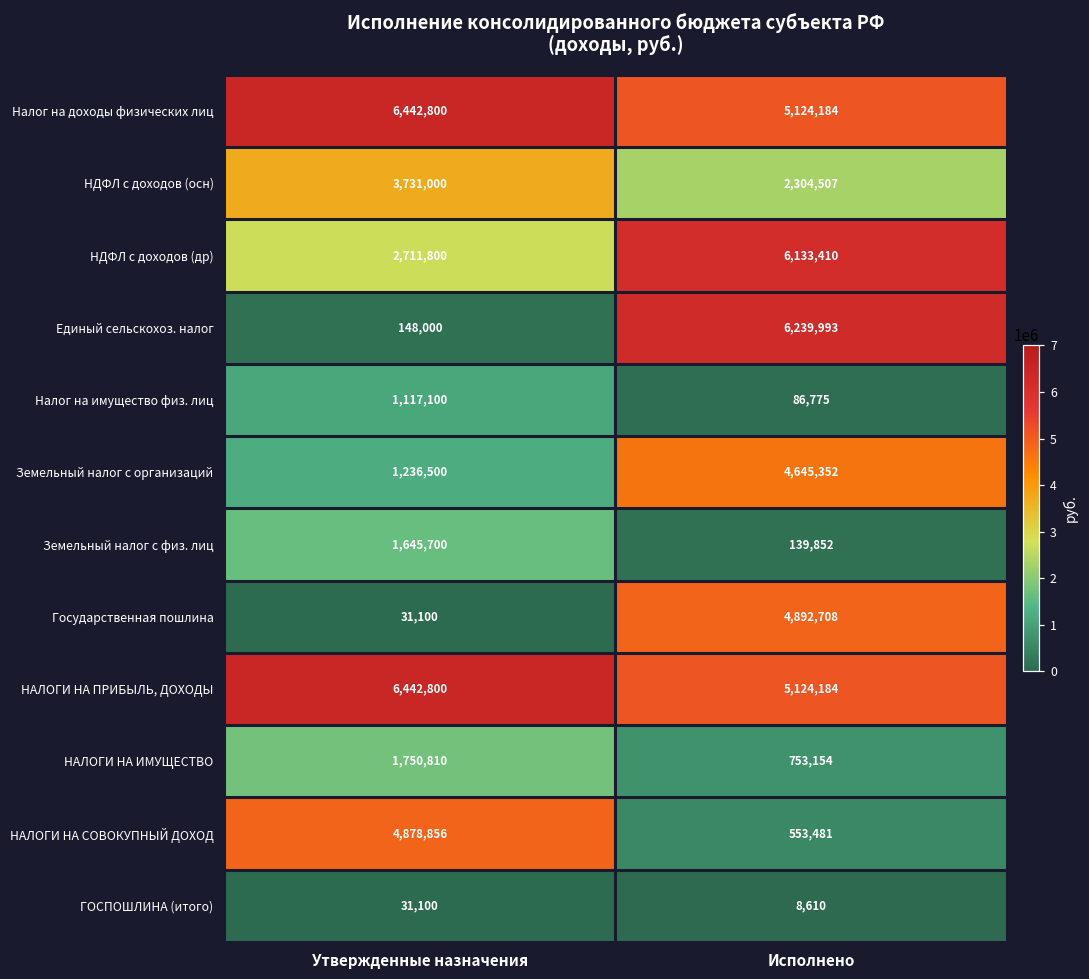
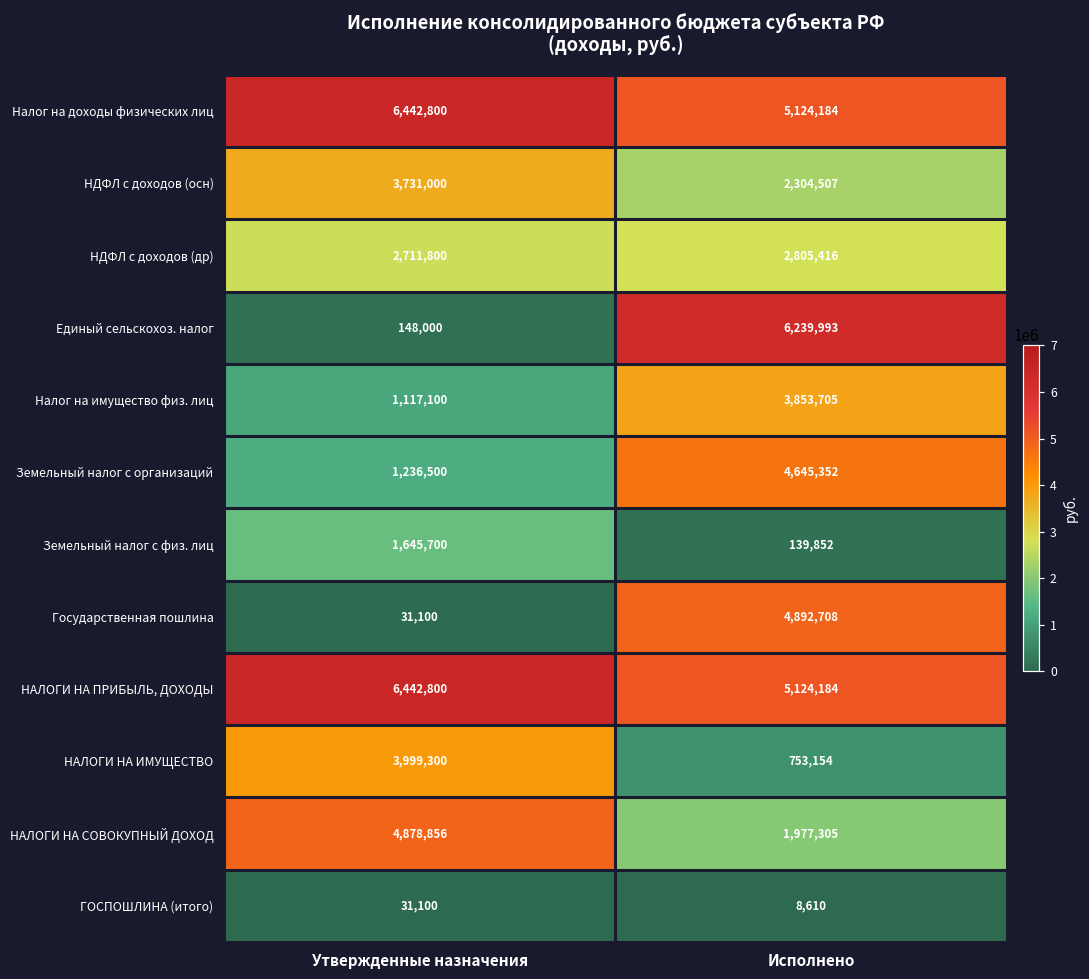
  {
    "Налог на доходы физических лиц": {
      "Утвержденные назначения": "6,442,800",
      "Исполнено": "5,124,184"
    },
    "НДФЛ с доходов (осн)": {
      "Утвержденные назначения": "3,731,000",
      "Исполнено": "2,304,507"
    },
    "НДФЛ с доходов (др)": {
      "Утвержденные назначения": "2,711,800",
-     "Исполнено": "6,133,410"
+     "Исполнено": "2,805,416"
    },
    "Единый сельскохоз. налог": {
      "Утвержденные назначения": "148,000",
      "Исполнено": "6,239,993"
    },
    "Налог на имущество физ. лиц": {
      "Утвержденные назначения": "1,117,100",
-     "Исполнено": "86,775"
+     "Исполнено": "3,853,705"
    },
    "Земельный налог с организаций": {
      "Утвержденные назначения": "1,236,500",
      "Исполнено": "4,645,352"
    },
    "Земельный налог с физ. лиц": {
      "Утвержденные назначения": "1,645,700",
      "Исполнено": "139,852"
    },
    "Государственная пошлина": {
      "Утвержденные назначения": "31,100",
      "Исполнено": "4,892,708"
    },
    "НАЛОГИ НА ПРИБЫЛЬ, ДОХОДЫ": {
      "Утвержденные назначения": "6,442,800",
      "Исполнено": "5,124,184"
    },
    "НАЛОГИ НА ИМУЩЕСТВО": {
-     "Утвержденные назначения": "1,750,810",
+     "Утвержденные назначения": "3,999,300",
      "Исполнено": "753,154"
    },
    "НАЛОГИ НА СОВОКУПНЫЙ ДОХОД": {
      "Утвержденные назначения": "4,878,856",
-     "Исполнено": "553,481"
+     "Исполнено": "1,977,305"
    },
    "ГОСПОШЛИНА (итого)": {
      "Утвержденные назначения": "31,100",
      "Исполнено": "8,610"
    }
  }
